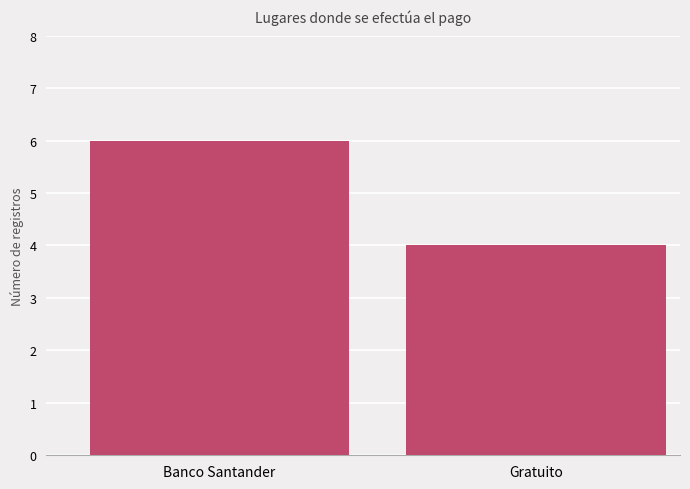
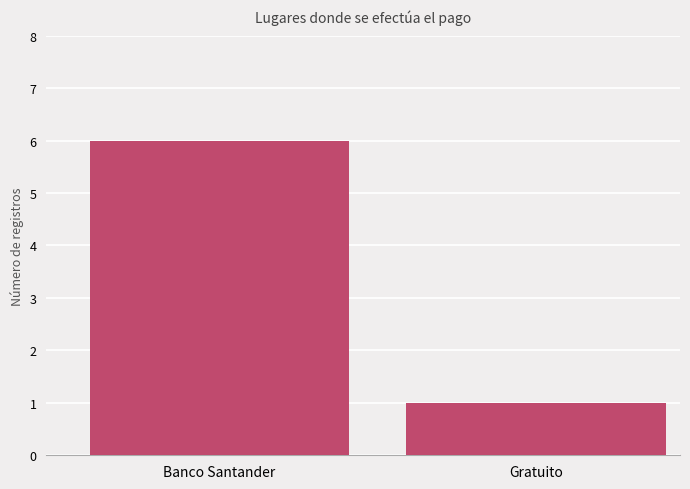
  {
    "Banco Santander": 6,
-   "Gratuito": 4
+   "Gratuito": 1
  }
